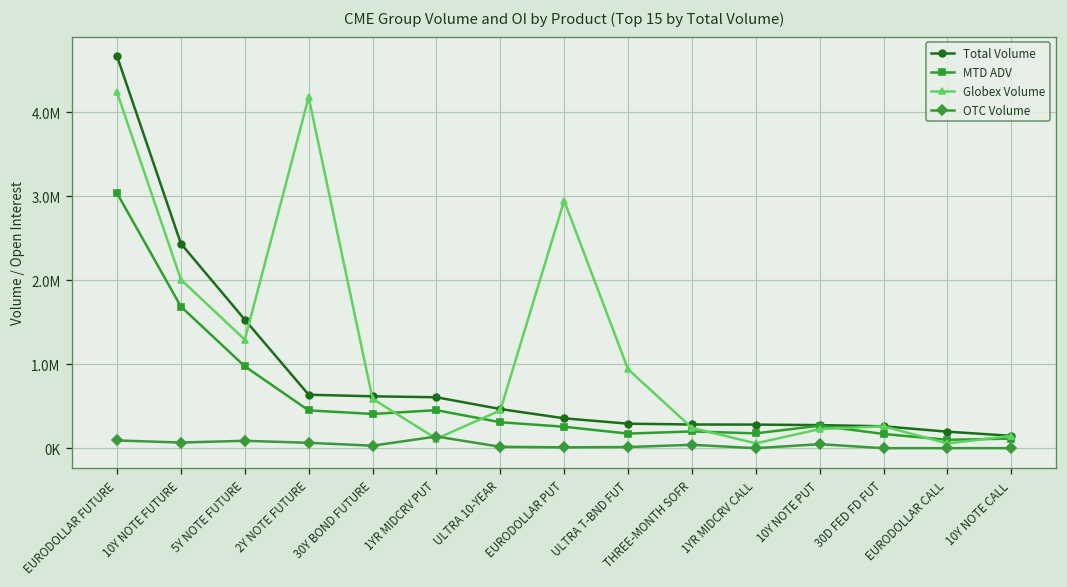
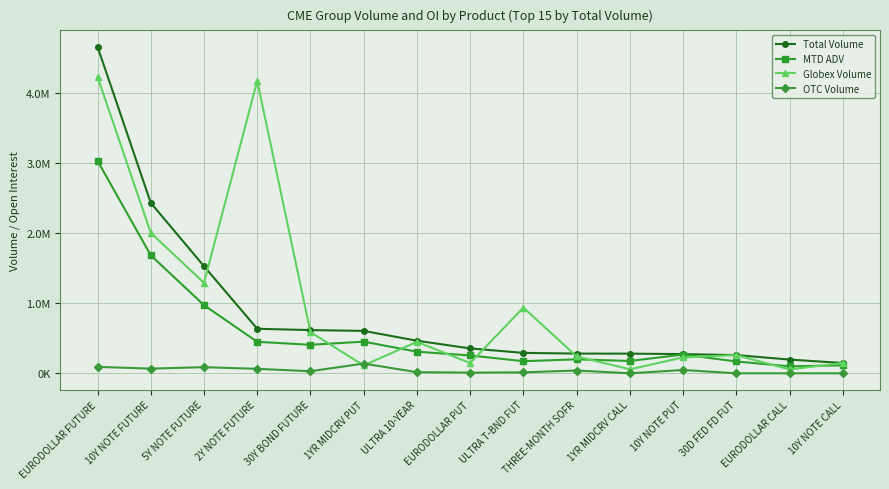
  {
    "Globex Volume": {
      "EURODOLLAR FUTURE": 4200000,
      "10Y NOTE FUTURE": 2000000,
      "5Y NOTE FUTURE": 1300000,
      "2Y NOTE FUTURE": 4200000,
-     "EURODOLLAR PUT": 2900000,
+     "EURODOLLAR PUT": 100000,
      "ULTRA T-BND FUT": 900000,
      "THREE-MONTH SOFR": 200000,
      "1YR MIDCRV CALL": 100000,
      "10Y NOTE PUT": 200000,
      "EURODOLLAR CALL": 100000
    }
  }
